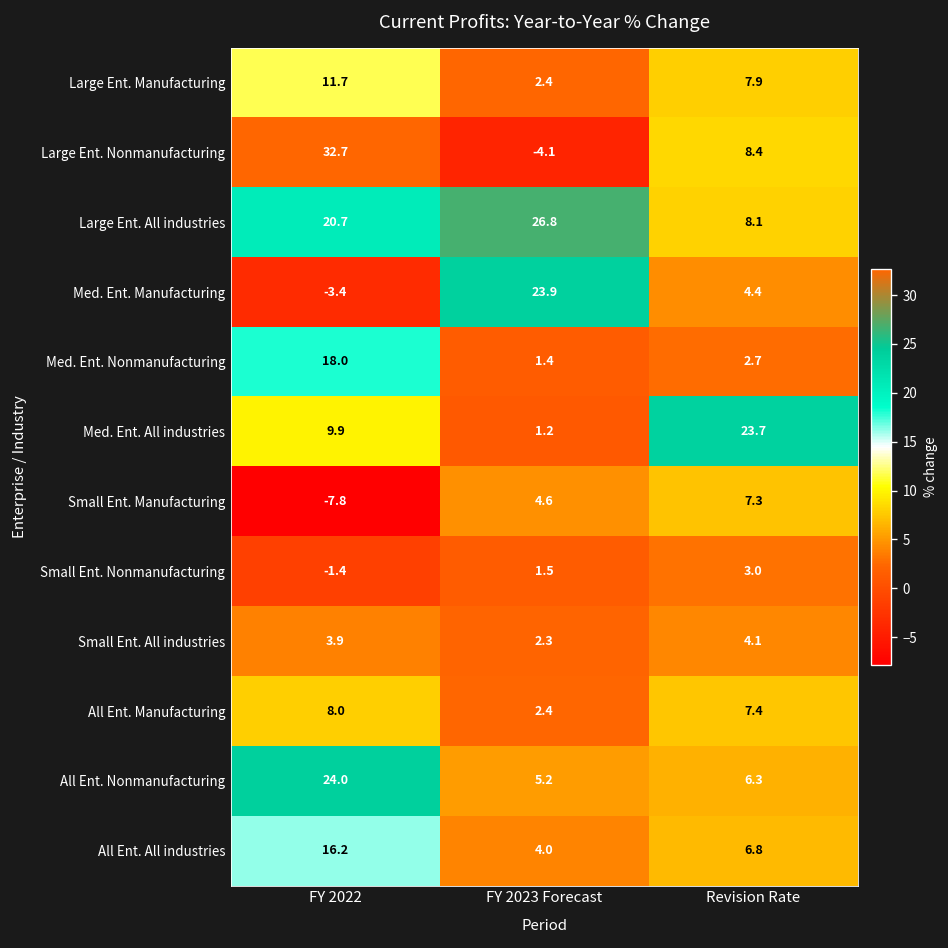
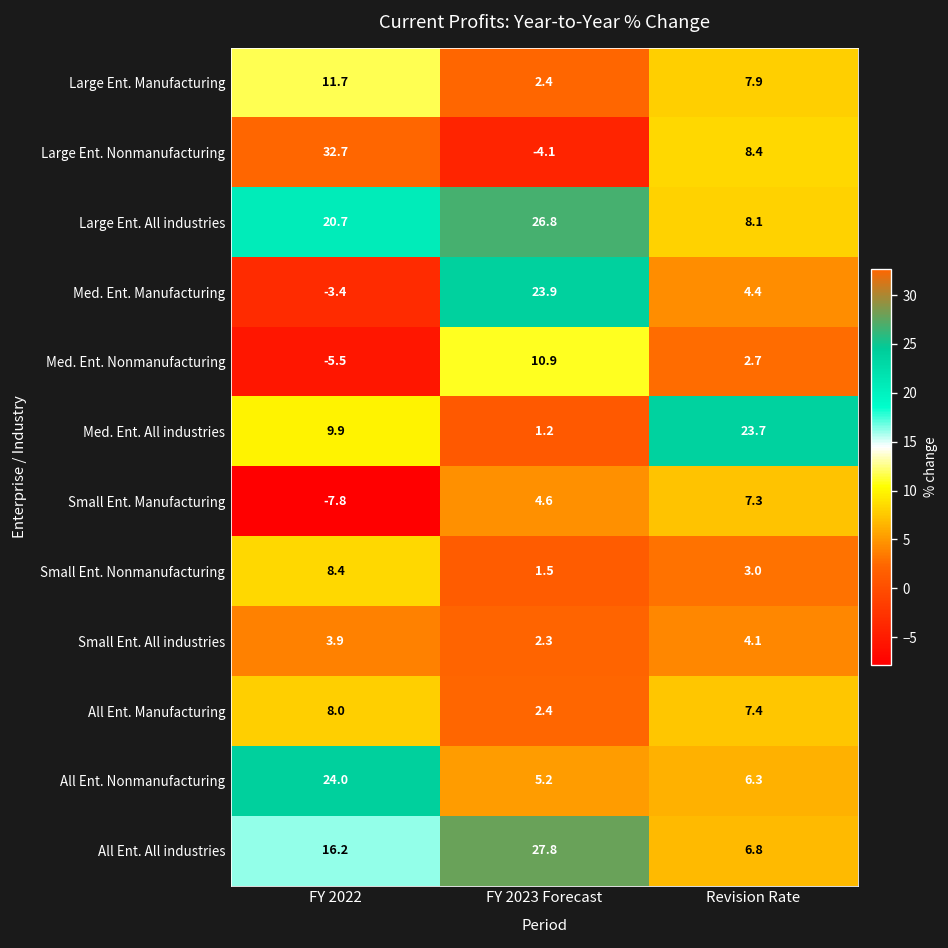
  {
    "Large Ent. Manufacturing": {
      "FY 2022": 11.7,
      "FY 2023 Forecast": 2.4,
      "Revision Rate": 7.9
    },
    "Large Ent. Nonmanufacturing": {
      "FY 2022": 32.7,
      "FY 2023 Forecast": -4.1,
      "Revision Rate": 8.4
    },
    "Large Ent. All industries": {
      "FY 2022": 20.7,
      "FY 2023 Forecast": 26.8,
      "Revision Rate": 8.1
    },
    "Med. Ent. Manufacturing": {
      "FY 2022": -3.4,
      "FY 2023 Forecast": 23.9,
      "Revision Rate": 4.4
    },
    "Med. Ent. Nonmanufacturing": {
-     "FY 2022": 18.0,
-     "FY 2023 Forecast": 1.4,
+     "FY 2022": -5.5,
+     "FY 2023 Forecast": 10.9,
      "Revision Rate": 2.7
    },
    "Med. Ent. All industries": {
      "FY 2022": 9.9,
      "FY 2023 Forecast": 1.2,
      "Revision Rate": 23.7
    },
    "Small Ent. Manufacturing": {
      "FY 2022": -7.8,
      "FY 2023 Forecast": 4.6,
      "Revision Rate": 7.3
    },
    "Small Ent. Nonmanufacturing": {
-     "FY 2022": -1.4,
+     "FY 2022": 8.4,
      "FY 2023 Forecast": 1.5,
      "Revision Rate": 3.0
    },
    "Small Ent. All industries": {
      "FY 2022": 3.9,
      "FY 2023 Forecast": 2.3,
      "Revision Rate": 4.1
    },
    "All Ent. Manufacturing": {
      "FY 2022": 8.0,
      "FY 2023 Forecast": 2.4,
      "Revision Rate": 7.4
    },
    "All Ent. Nonmanufacturing": {
      "FY 2022": 24.0,
      "FY 2023 Forecast": 5.2,
      "Revision Rate": 6.3
    },
    "All Ent. All industries": {
      "FY 2022": 16.2,
-     "FY 2023 Forecast": 4.0,
+     "FY 2023 Forecast": 27.8,
      "Revision Rate": 6.8
    }
  }
